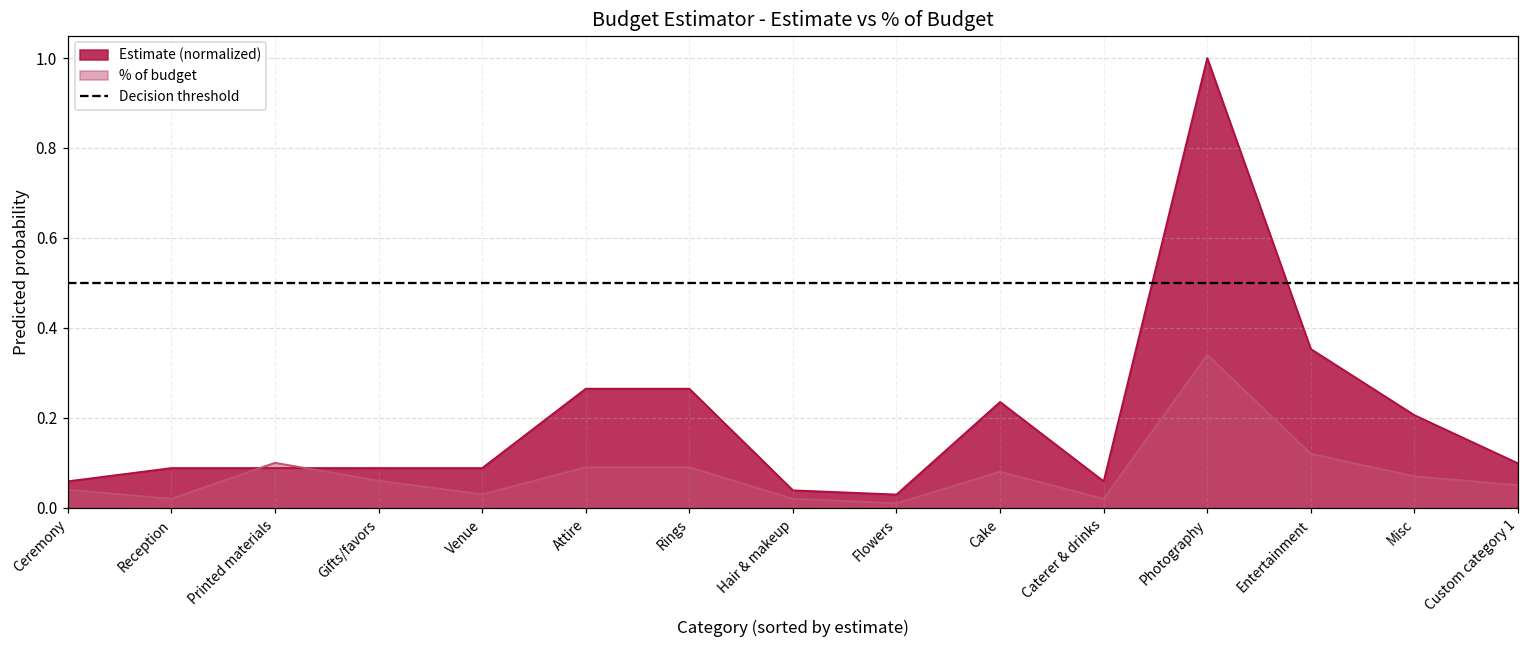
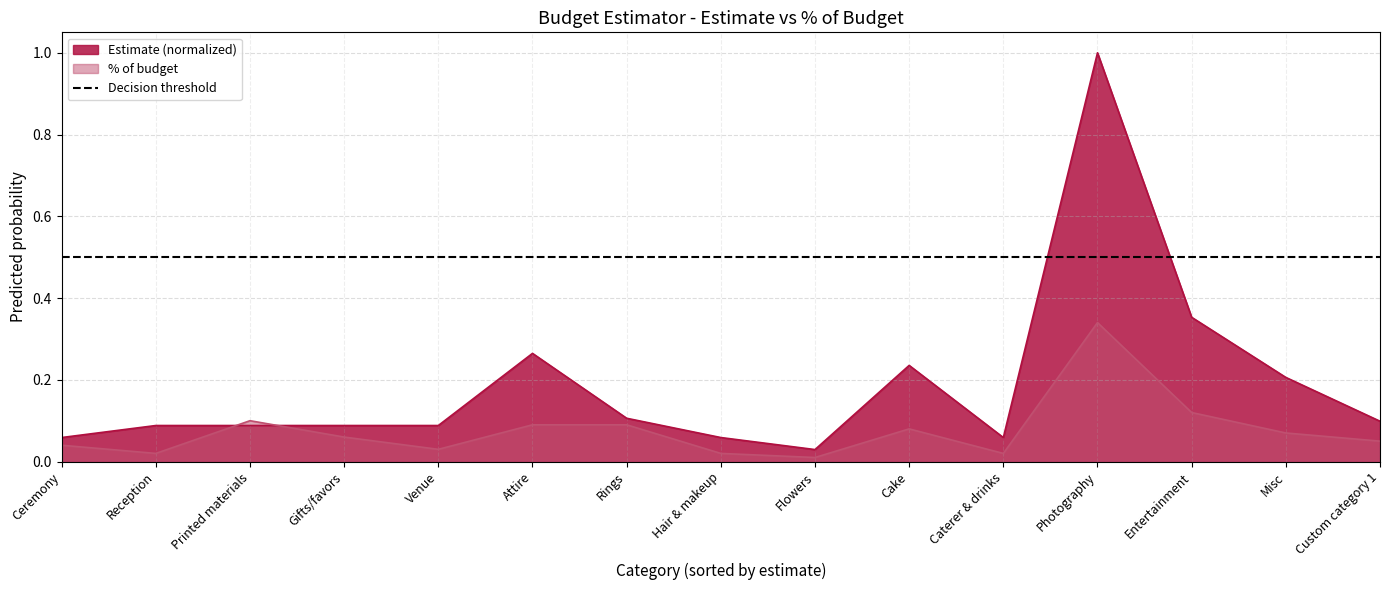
  {
    "Estimate (normalized)": {
      "Ceremony": 0.06,
      "Reception": 0.09,
      "Printed materials": 0.09,
      "Gifts/favors": 0.09,
      "Venue": 0.09,
      "Attire": 0.26,
-     "Rings": 0.26,
-     "Hair & makeup": 0.04,
+     "Rings": 0.11,
+     "Hair & makeup": 0.06,
      "Flowers": 0.03,
      "Cake": 0.24,
      "Caterer & drinks": 0.06,
      "Photography": 1.00,
      "Entertainment": 0.35,
      "Misc": 0.21,
      "Custom category 1": 0.10
    },
    "% of budget": {
      "Ceremony": 0.04,
      "Reception": 0.02,
      "Printed materials": 0.10,
      "Gifts/favors": 0.06,
      "Venue": 0.03,
      "Attire": 0.09,
      "Rings": 0.09,
      "Hair & makeup": 0.02,
      "Flowers": 0.01,
      "Cake": 0.08,
      "Caterer & drinks": 0.02,
      "Photography": 0.34,
      "Entertainment": 0.12,
      "Misc": 0.07,
      "Custom category 1": 0.05
    }
  }
